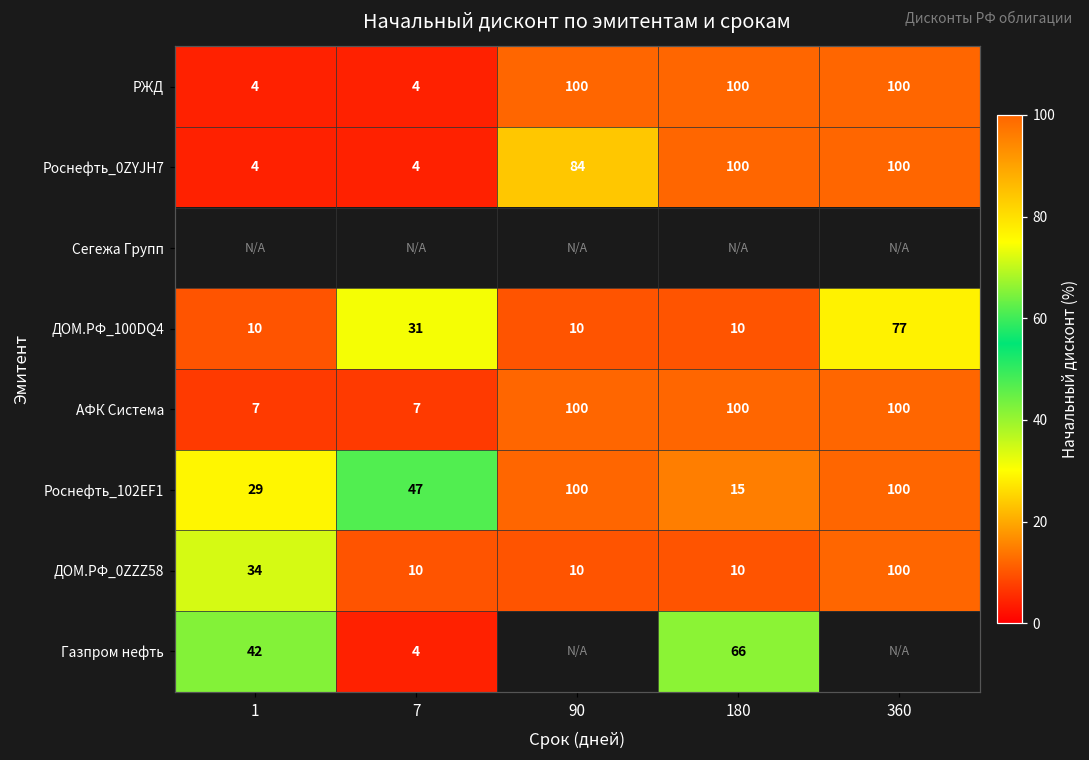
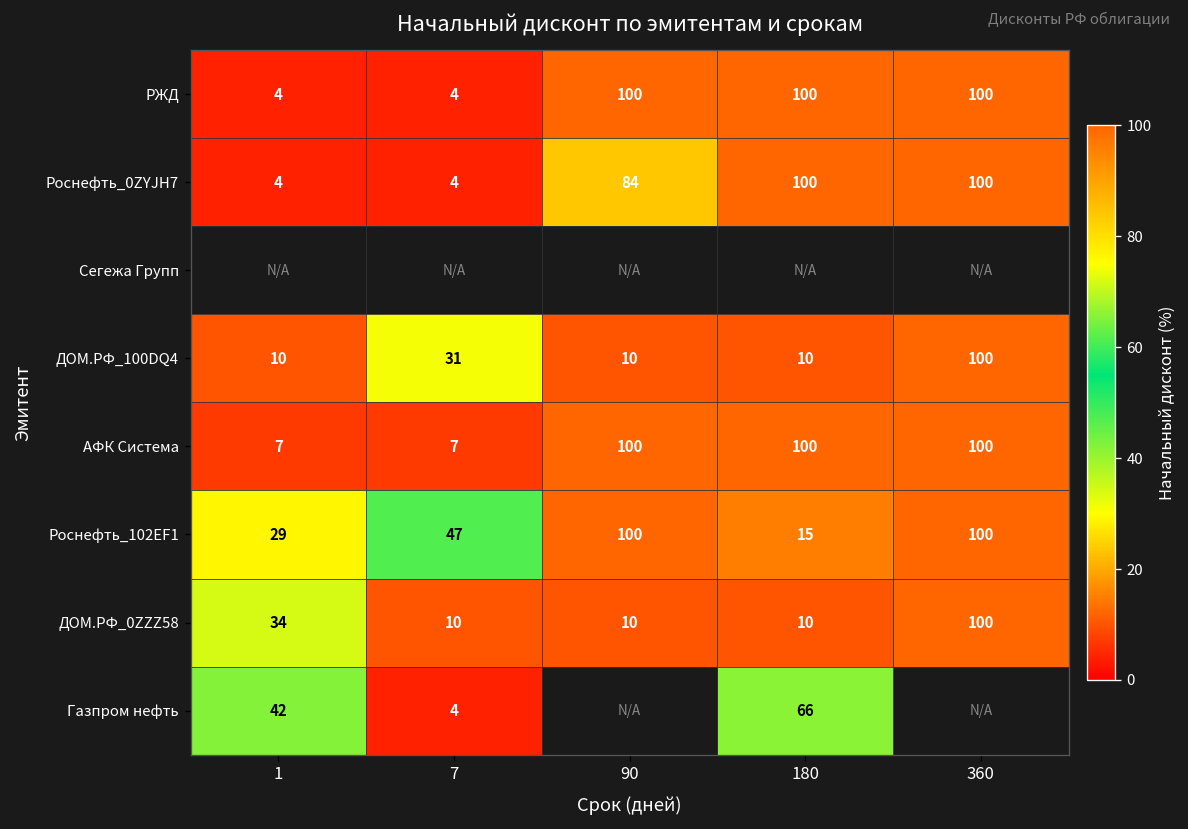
  {
    "РЖД": {
      "1": 4,
      "7": 4,
      "90": 100,
      "180": 100,
      "360": 100
    },
    "Роснефть_0ZYJH7": {
      "1": 4,
      "7": 4,
      "90": 84,
      "180": 100,
      "360": 100
    },
    "ДОМ.РФ_100DQ4": {
      "1": 10,
      "7": 31,
      "90": 10,
      "180": 10,
-     "360": 77
+     "360": 100
    },
    "АФК Система": {
      "1": 7,
      "7": 7,
      "90": 100,
      "180": 100,
      "360": 100
    },
    "Роснефть_102EF1": {
      "1": 29,
      "7": 47,
      "90": 100,
      "180": 15,
      "360": 100
    },
    "ДОМ.РФ_0ZZZ58": {
      "1": 34,
      "7": 10,
      "90": 10,
      "180": 10,
      "360": 100
    },
    "Газпром нефть": {
      "1": 42,
      "7": 4,
      "180": 66
    }
  }
